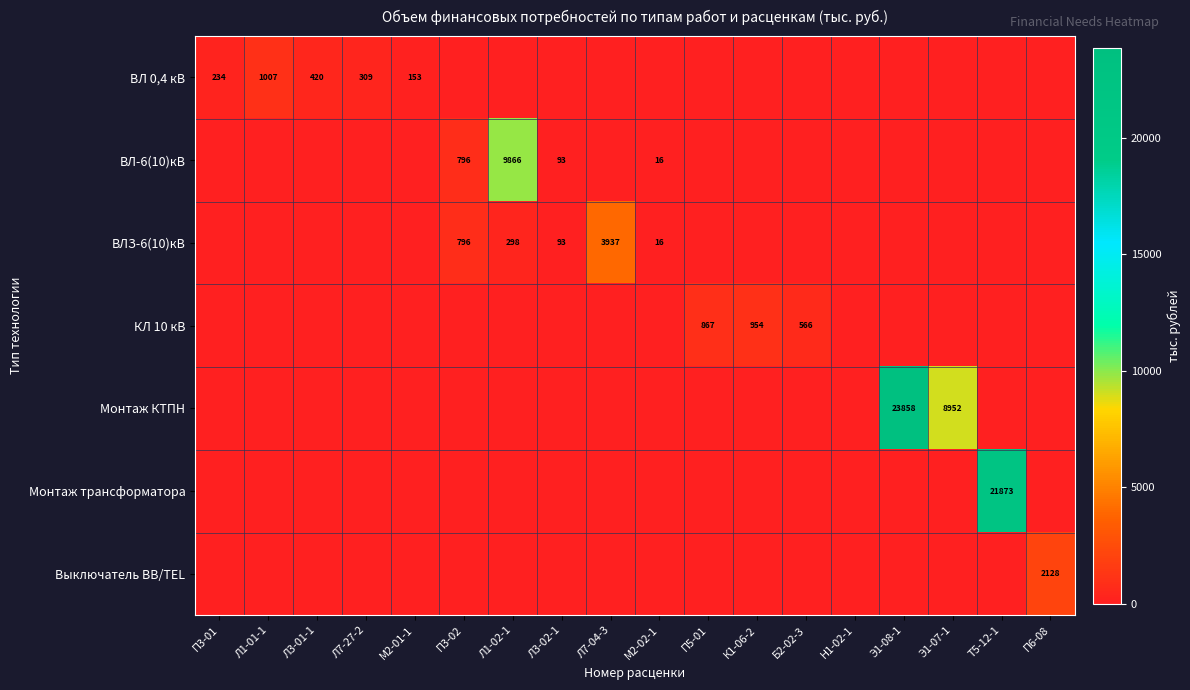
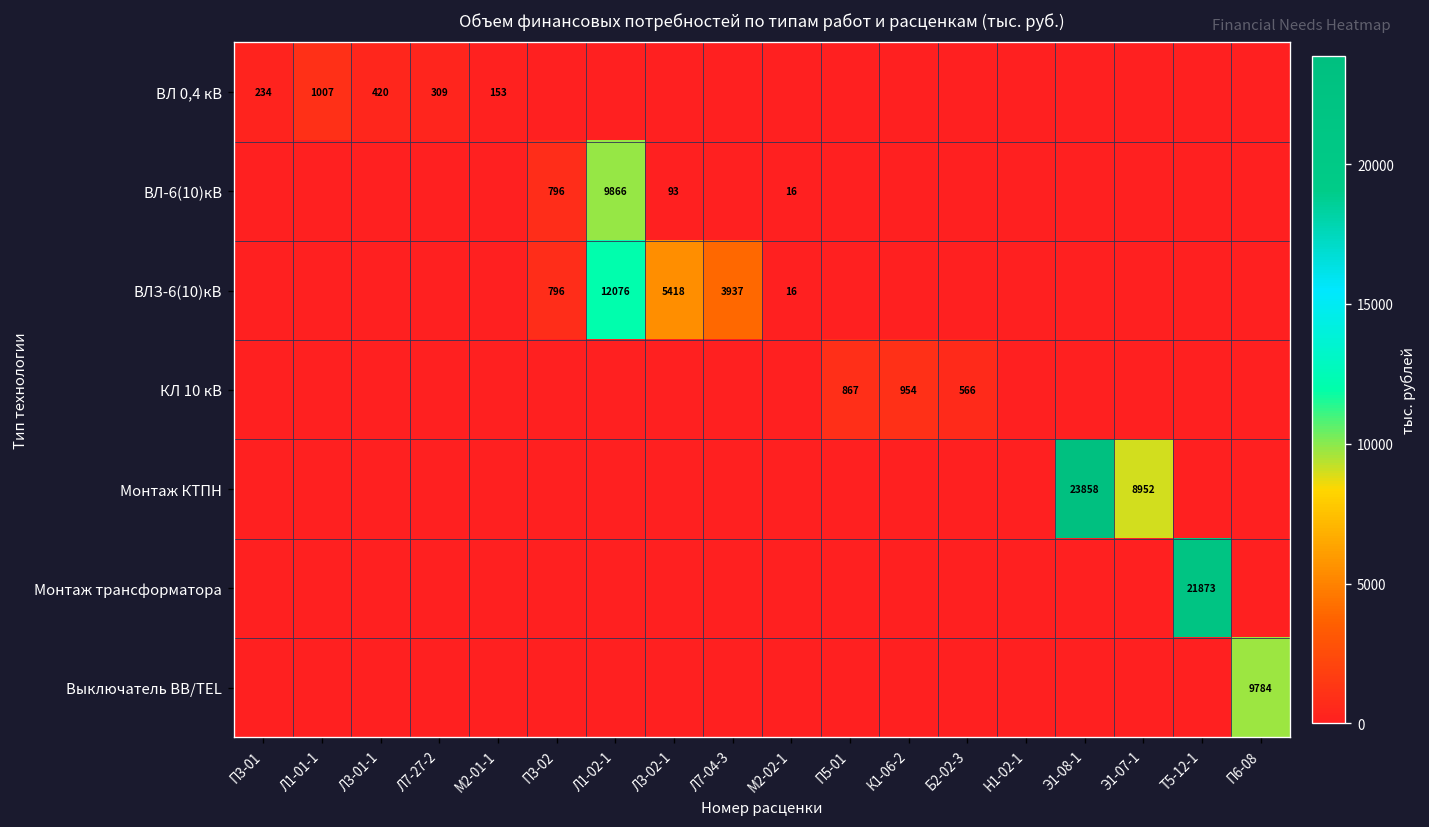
  {
    "ВЛ 0,4 кВ": {
      "П3-01": 234,
      "Л1-01-1": 1007,
      "Л3-01-1": 420,
      "Л7-27-2": 309,
      "М2-01-1": 153
    },
    "ВЛ-6(10)кВ": {
      "П3-02": 796,
      "Л1-02-1": 9866,
      "Л3-02-1": 93,
      "М2-02-1": 16
    },
    "ВЛЗ-6(10)кВ": {
      "П3-02": 796,
-     "Л1-02-1": 298,
-     "Л3-02-1": 93,
+     "Л1-02-1": 12076,
+     "Л3-02-1": 5418,
      "Л7-04-3": 3937,
      "М2-02-1": 16
    },
    "КЛ 10 кВ": {
      "П5-01": 867,
      "К1-06-2": 954,
      "Б2-02-3": 566
    },
    "Монтаж КТПН": {
      "Э1-08-1": 23858,
      "Э1-07-1": 8952
    },
    "Монтаж трансформатора": {
      "Т5-12-1": 21873
    },
    "Выключатель BB/TEL": {
-     "П6-08": 2128
+     "П6-08": 9784
    }
  }
